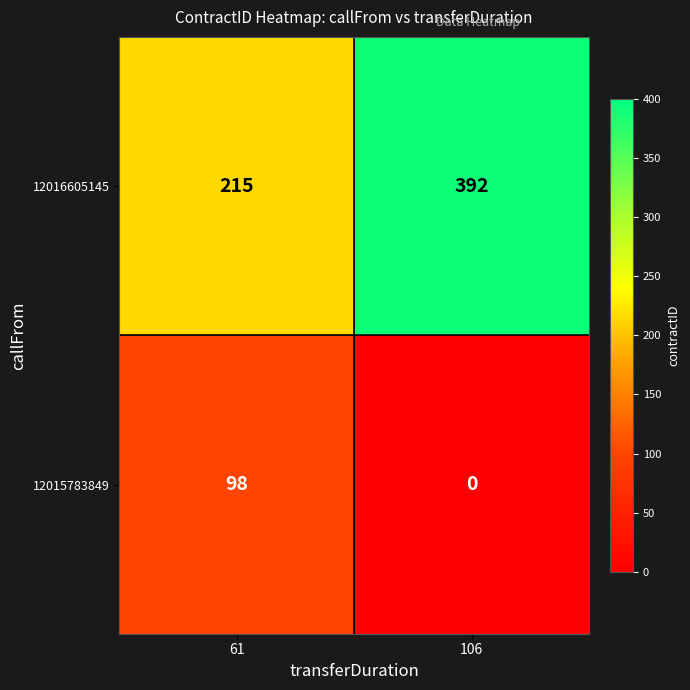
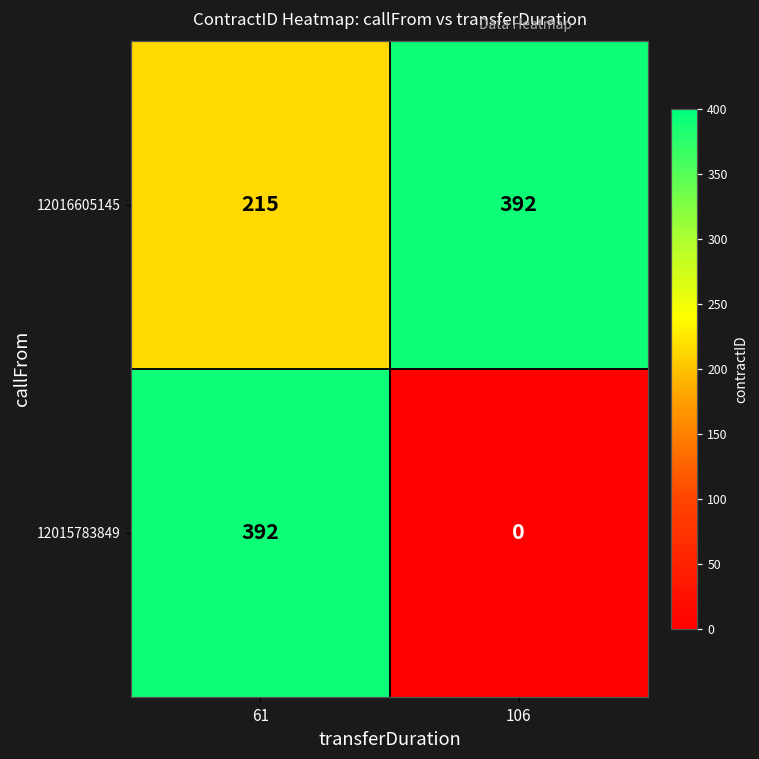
  {
    "12016605145": {
      "61": 215,
      "106": 392
    },
    "12015783849": {
-     "61": 98,
+     "61": 392,
      "106": 0
    }
  }
